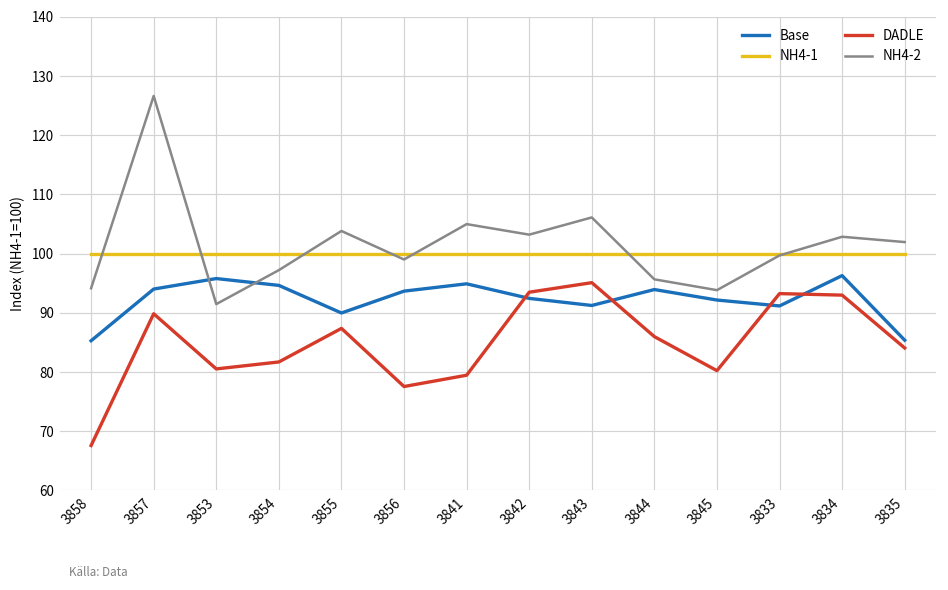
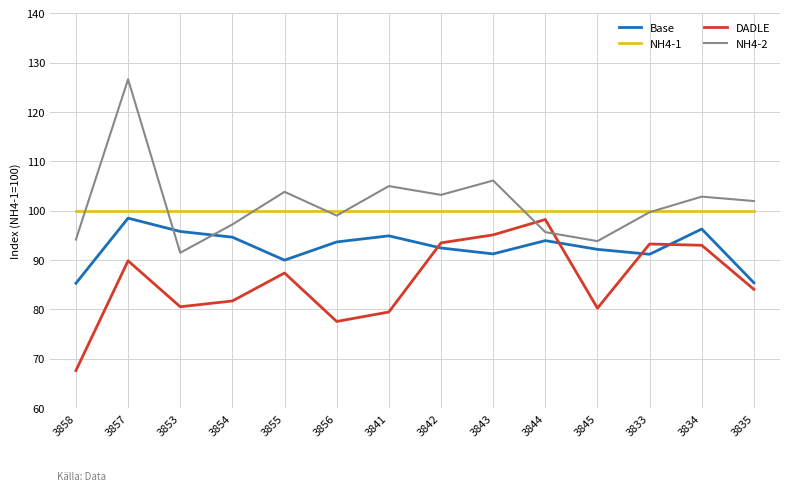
  {
    "Base": {
      "3858": 85,
-     "3857": 94,
+     "3857": 98,
      "3853": 96,
      "3854": 95,
      "3855": 90,
      "3856": 94,
      "3841": 95,
      "3842": 92,
      "3843": 91,
      "3844": 94,
      "3845": 92,
      "3833": 91,
      "3834": 96,
      "3835": 85
    },
    "NH4-1": {
      "3858": 100,
      "3857": 100,
      "3853": 100,
      "3854": 100,
      "3855": 100,
      "3856": 100,
      "3841": 100,
      "3842": 100,
      "3843": 100,
      "3844": 100,
      "3845": 100,
      "3834": 100,
      "3835": 100
    },
    "DADLE": {
      "3858": 68,
      "3857": 90,
      "3853": 81,
      "3854": 82,
      "3855": 87,
      "3856": 78,
      "3841": 79,
      "3842": 93,
      "3843": 95,
-     "3844": 86,
+     "3844": 98,
      "3845": 80,
      "3833": 93,
      "3834": 93,
      "3835": 84
    },
    "NH4-2": {
      "3858": 94,
      "3857": 127,
      "3853": 91,
      "3854": 97,
      "3855": 104,
      "3856": 99,
      "3841": 105,
      "3842": 103,
      "3843": 106,
      "3844": 96,
      "3845": 94,
      "3834": 103,
      "3835": 102
    }
  }
